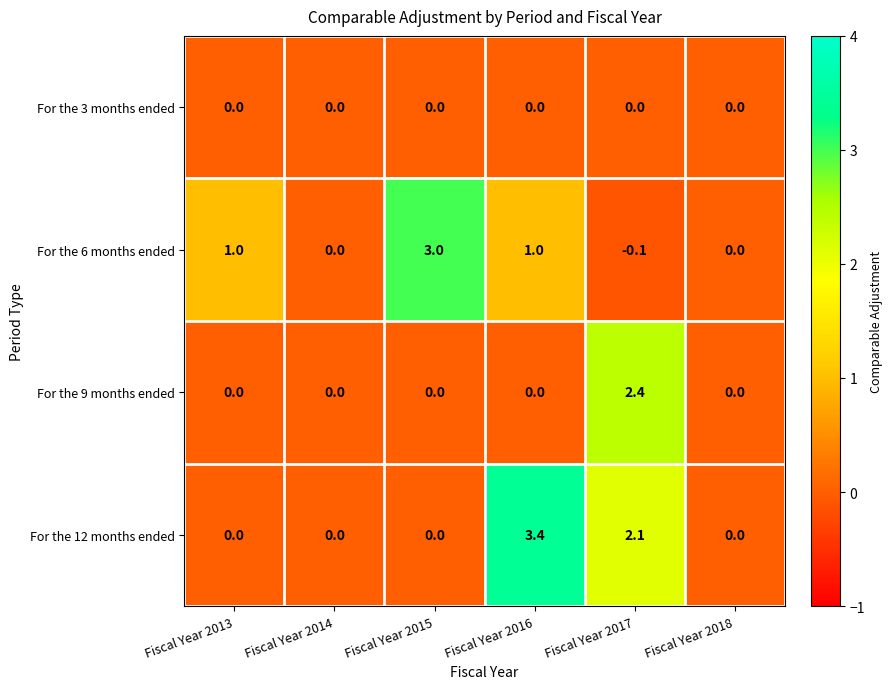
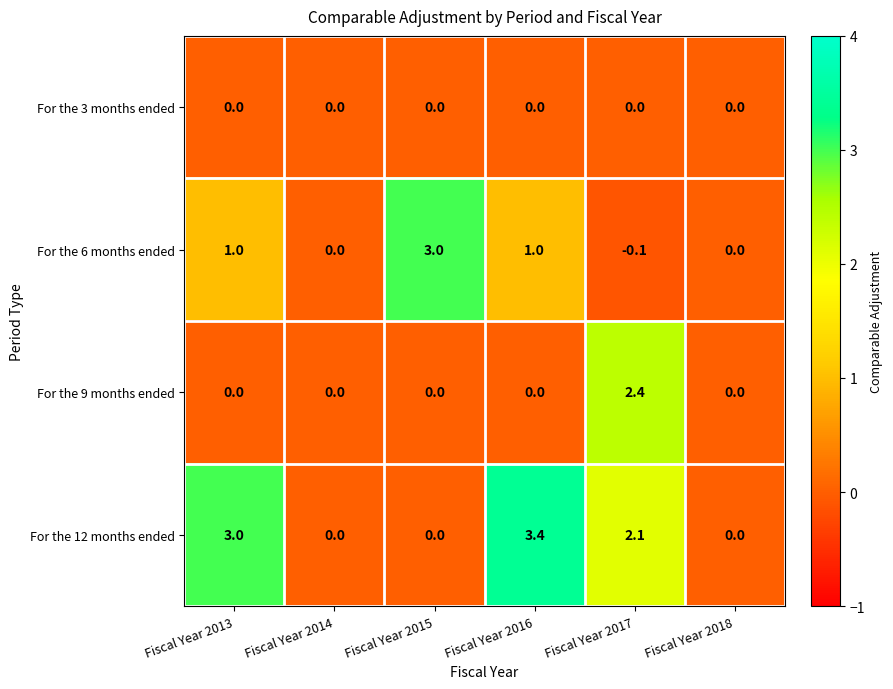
  {
    "For the 3 months ended": {
      "Fiscal Year 2013": 0.0,
      "Fiscal Year 2014": 0.0,
      "Fiscal Year 2015": 0.0,
      "Fiscal Year 2016": 0.0,
      "Fiscal Year 2017": 0.0,
      "Fiscal Year 2018": 0.0
    },
    "For the 6 months ended": {
      "Fiscal Year 2013": 1.0,
      "Fiscal Year 2014": 0.0,
      "Fiscal Year 2015": 3.0,
      "Fiscal Year 2016": 1.0,
      "Fiscal Year 2017": -0.1,
      "Fiscal Year 2018": 0.0
    },
    "For the 9 months ended": {
      "Fiscal Year 2013": 0.0,
      "Fiscal Year 2014": 0.0,
      "Fiscal Year 2015": 0.0,
      "Fiscal Year 2016": 0.0,
      "Fiscal Year 2017": 2.4,
      "Fiscal Year 2018": 0.0
    },
    "For the 12 months ended": {
-     "Fiscal Year 2013": 0.0,
+     "Fiscal Year 2013": 3.0,
      "Fiscal Year 2014": 0.0,
      "Fiscal Year 2015": 0.0,
      "Fiscal Year 2016": 3.4,
      "Fiscal Year 2017": 2.1,
      "Fiscal Year 2018": 0.0
    }
  }
